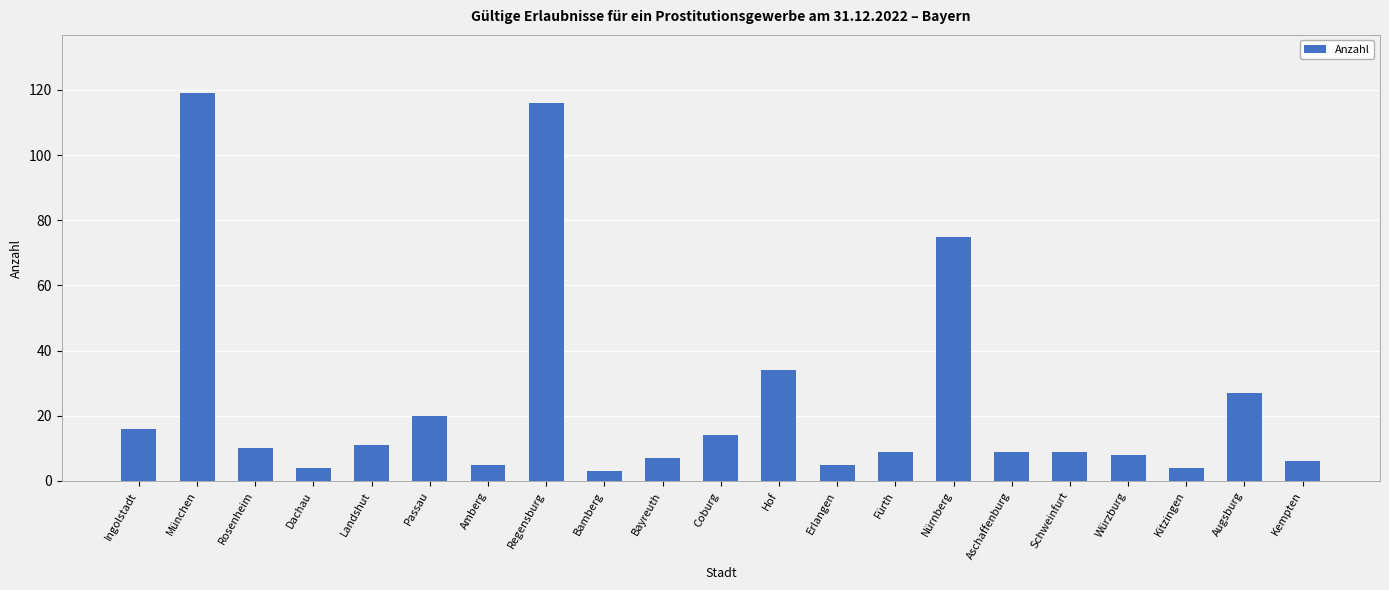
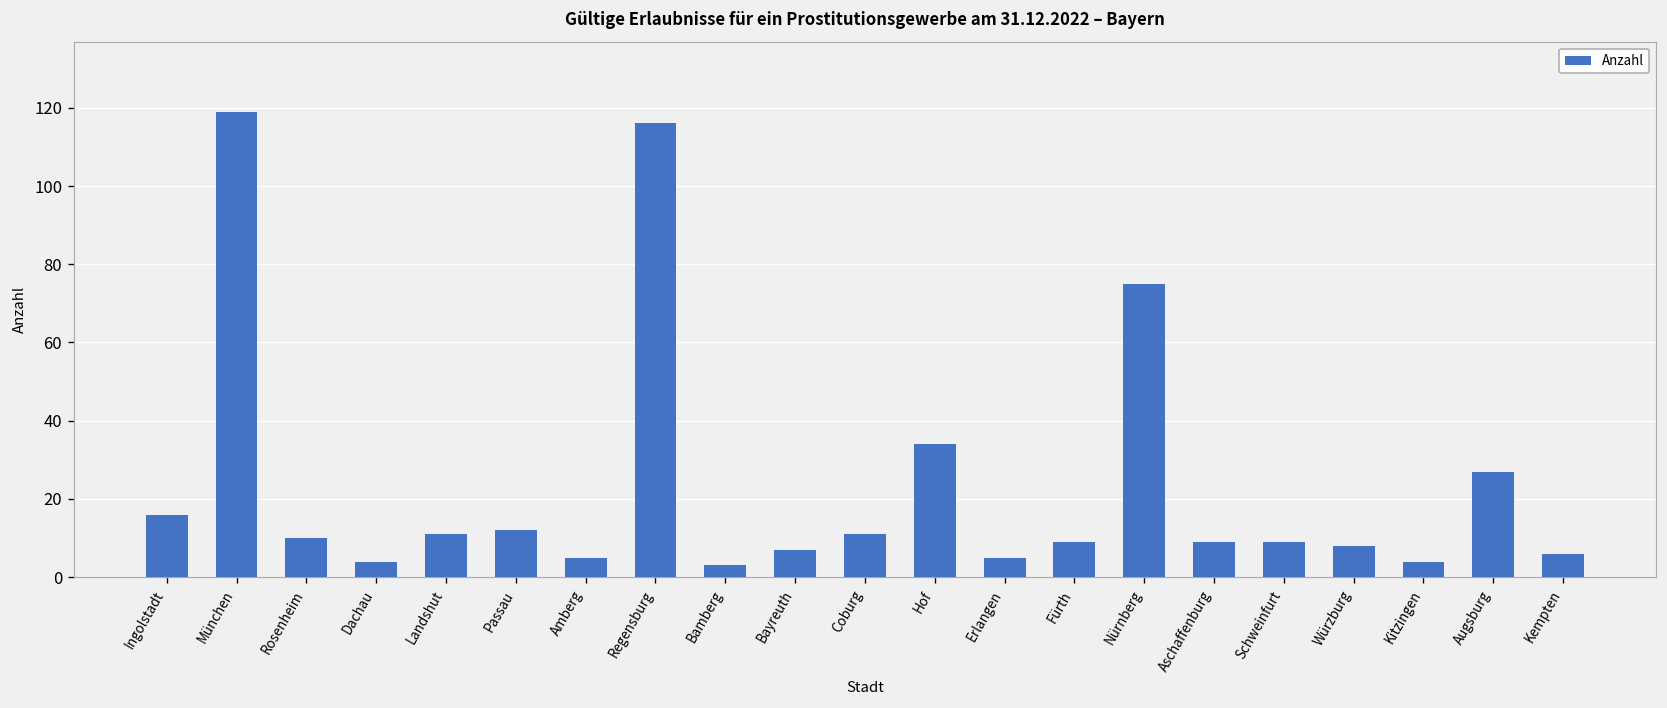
  {
    "Ingolstadt": 16,
    "München": 119,
    "Rosenheim": 10,
    "Dachau": 4,
    "Landshut": 11,
-   "Passau": 20,
+   "Passau": 12,
    "Amberg": 5,
    "Regensburg": 116,
    "Bamberg": 3,
    "Bayreuth": 7,
-   "Coburg": 14,
+   "Coburg": 11,
    "Hof": 34,
    "Erlangen": 5,
    "Fürth": 9,
    "Nürnberg": 75,
    "Aschaffenburg": 9,
    "Schweinfurt": 9,
    "Würzburg": 8,
    "Kitzingen": 4,
    "Augsburg": 27,
    "Kempten": 6
  }
